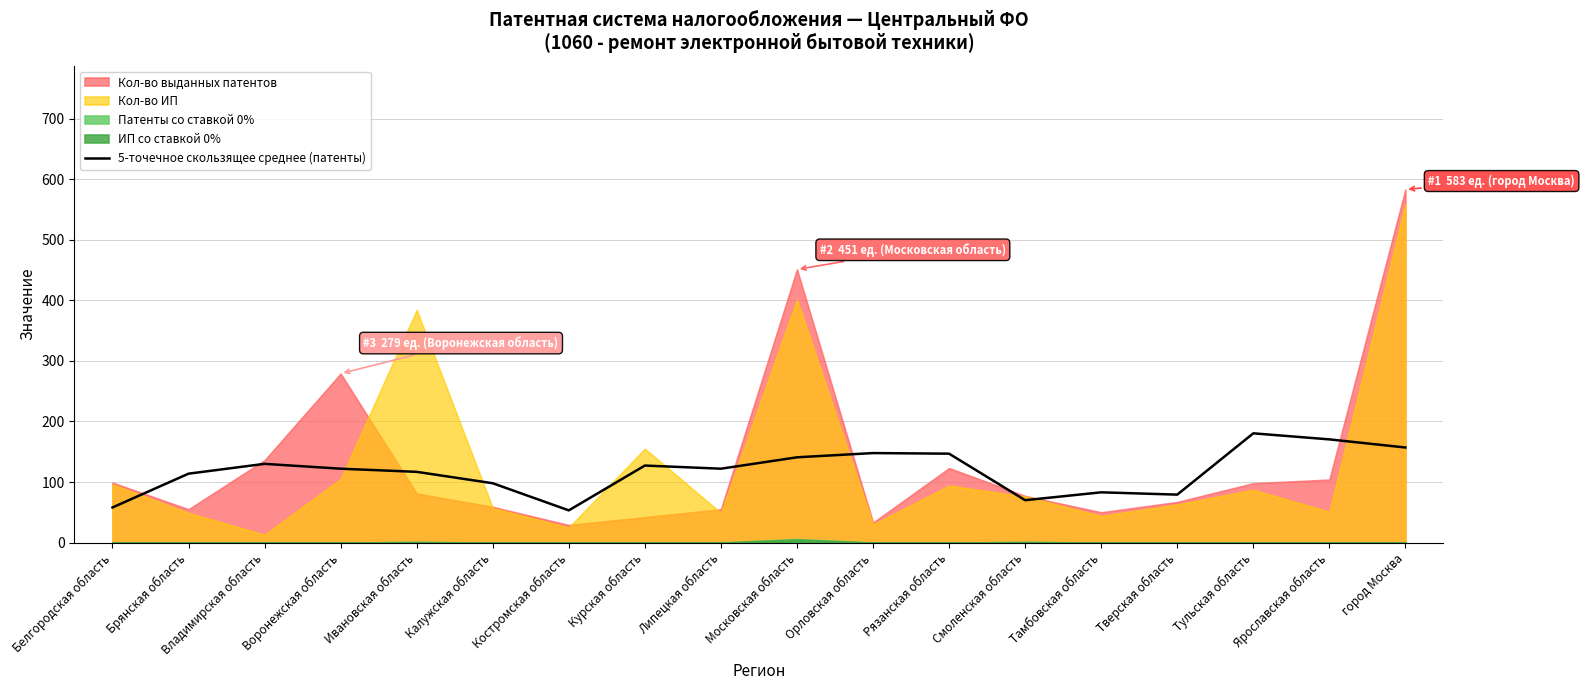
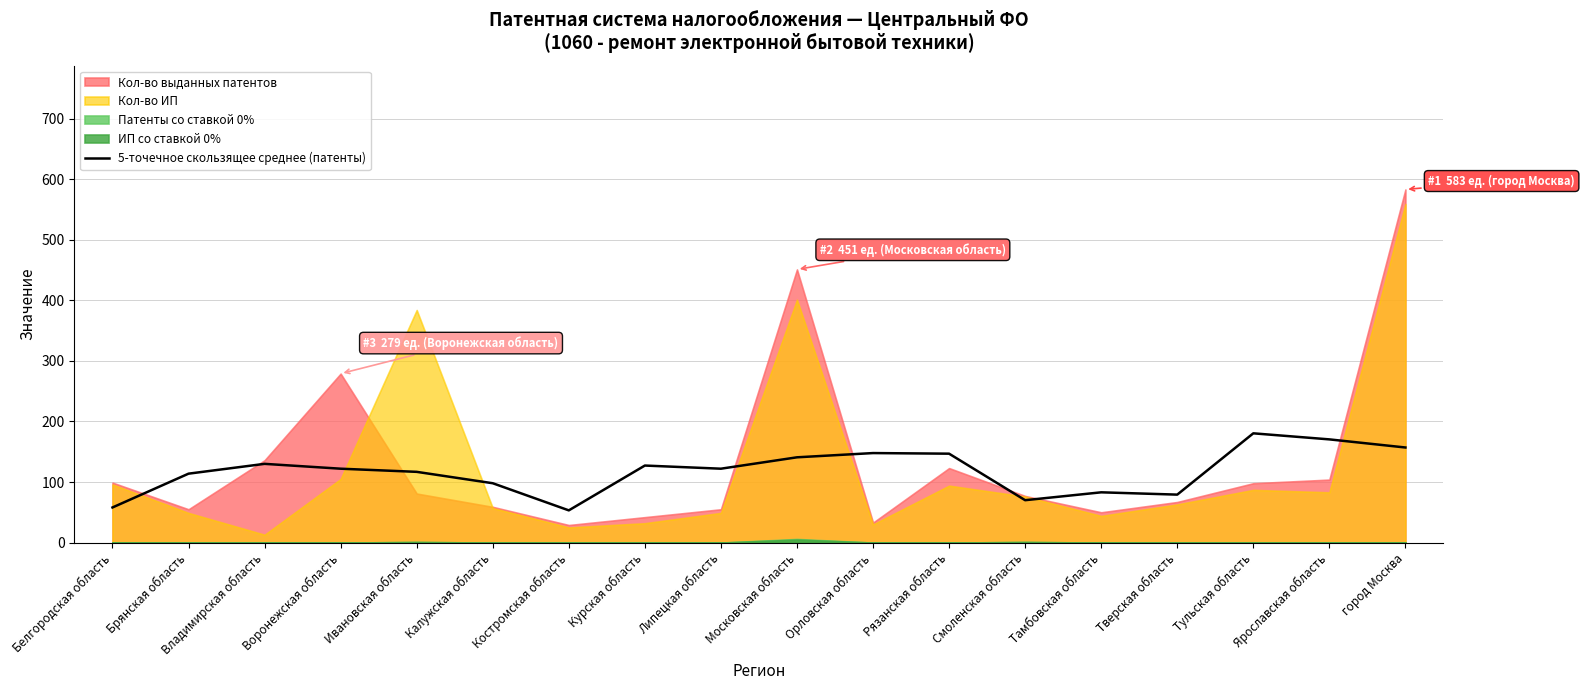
  {
    "5-точечное скользящее среднее (патенты)": {
      "Белгородская область": 60,
      "Брянская область": 110,
      "Владимирская область": 130,
      "Воронежская область": 120,
      "Ивановская область": 120,
      "Калужская область": 100,
      "Костромская область": 50,
      "Курская область": 130,
      "Липецкая область": 120,
      "Московская область": 140,
      "Орловская область": 150,
      "Рязанская область": 150,
      "Смоленская область": 70,
      "Тамбовская область": 80,
      "Тверская область": 80,
      "Тульская область": 180,
      "Ярославская область": 170,
      "город Москва": 160
    },
    "Кол-во выданных патентов": {
      "Брянская область": 60,
      "Владимирская область": 140,
      "Ивановская область": 80,
      "Курская область": 40,
      "Липецкая область": 60,
      "Рязанская область": 120,
      "Тамбовская область": 50,
      "Тульская область": 100,
      "Ярославская область": 100
    },
    "Кол-во ИП": {
      "Брянская область": 50,
      "Владимирская область": 10,
      "Воронежская область": 110,
      "Ивановская область": 380,
-     "Курская область": 160,
+     "Курская область": 30,
      "Липецкая область": 50,
      "Московская область": 400,
      "Рязанская область": 90,
      "Тамбовская область": 40,
      "Тульская область": 90,
-     "Ярославская область": 50,
+     "Ярославская область": 80,
      "город Москва": 560
    }
  }
